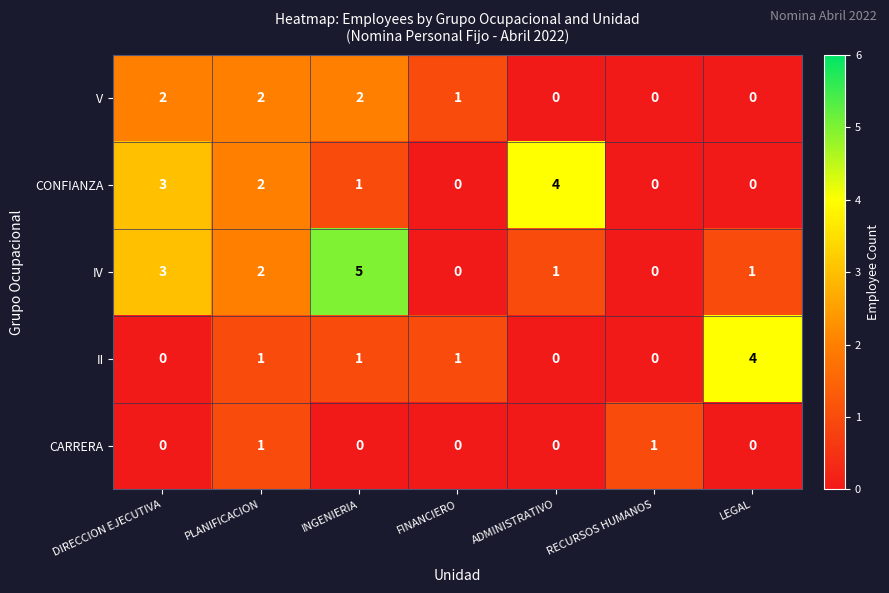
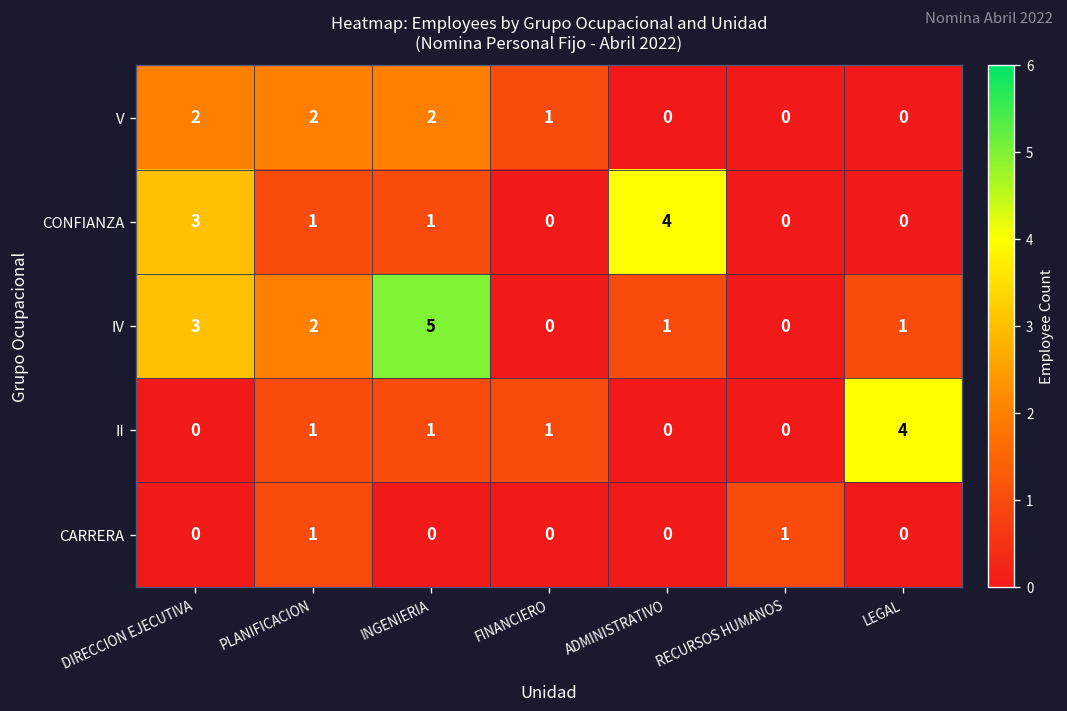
  {
    "V": {
      "DIRECCION EJECUTIVA": 2,
      "PLANIFICACION": 2,
      "INGENIERIA": 2,
      "FINANCIERO": 1,
      "ADMINISTRATIVO": 0,
      "RECURSOS HUMANOS": 0,
      "LEGAL": 0
    },
    "CONFIANZA": {
      "DIRECCION EJECUTIVA": 3,
-     "PLANIFICACION": 2,
+     "PLANIFICACION": 1,
      "INGENIERIA": 1,
      "FINANCIERO": 0,
      "ADMINISTRATIVO": 4,
      "RECURSOS HUMANOS": 0,
      "LEGAL": 0
    },
    "IV": {
      "DIRECCION EJECUTIVA": 3,
      "PLANIFICACION": 2,
      "INGENIERIA": 5,
      "FINANCIERO": 0,
      "ADMINISTRATIVO": 1,
      "RECURSOS HUMANOS": 0,
      "LEGAL": 1
    },
    "II": {
      "DIRECCION EJECUTIVA": 0,
      "PLANIFICACION": 1,
      "INGENIERIA": 1,
      "FINANCIERO": 1,
      "ADMINISTRATIVO": 0,
      "RECURSOS HUMANOS": 0,
      "LEGAL": 4
    },
    "CARRERA": {
      "DIRECCION EJECUTIVA": 0,
      "PLANIFICACION": 1,
      "INGENIERIA": 0,
      "FINANCIERO": 0,
      "ADMINISTRATIVO": 0,
      "RECURSOS HUMANOS": 1,
      "LEGAL": 0
    }
  }
